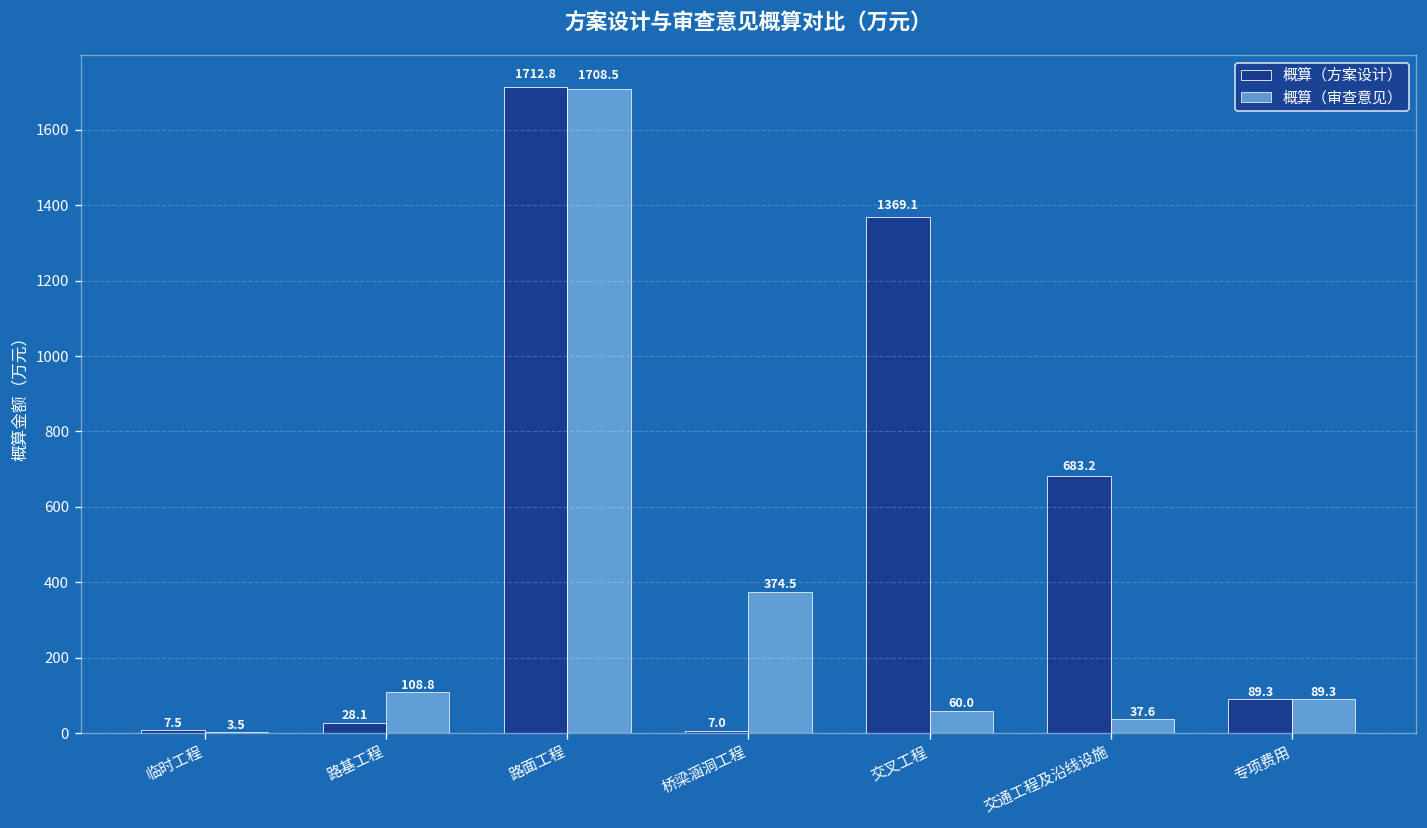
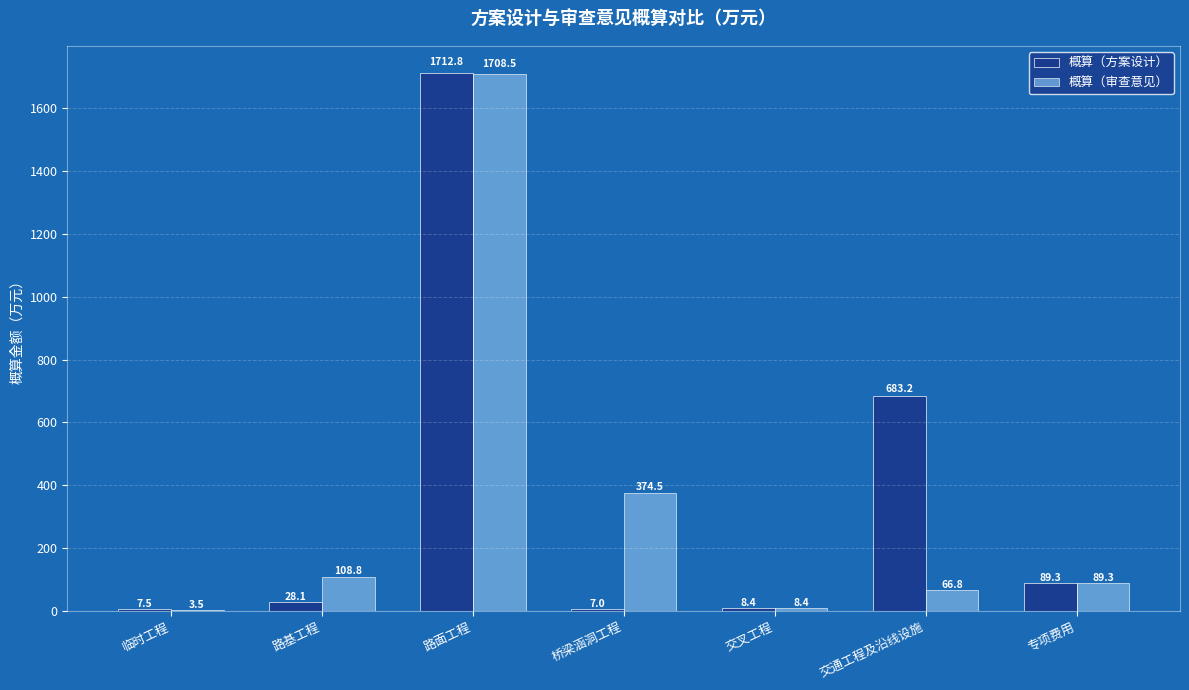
  {
    "概算（方案设计）": {
      "临时工程": 7.5,
      "路基工程": 28.1,
      "路面工程": 1712.8,
      "桥梁涵洞工程": 7.0,
-     "交叉工程": 1369.1,
+     "交叉工程": 8.4,
      "交通工程及沿线设施": 683.2,
      "专项费用": 89.3
    },
    "概算（审查意见）": {
      "临时工程": 3.5,
      "路基工程": 108.8,
      "路面工程": 1708.5,
      "桥梁涵洞工程": 374.5,
-     "交叉工程": 60.0,
-     "交通工程及沿线设施": 37.6,
+     "交叉工程": 8.4,
+     "交通工程及沿线设施": 66.8,
      "专项费用": 89.3
    }
  }
